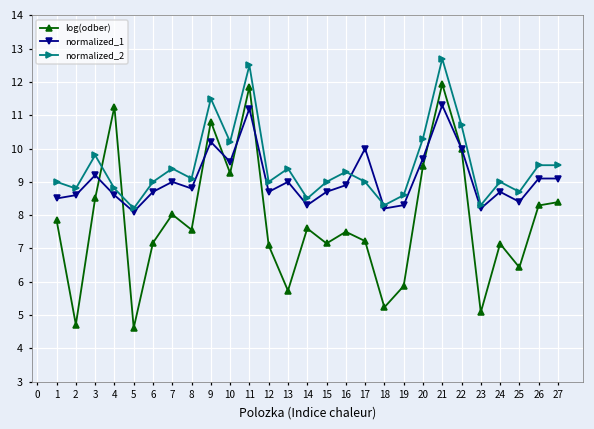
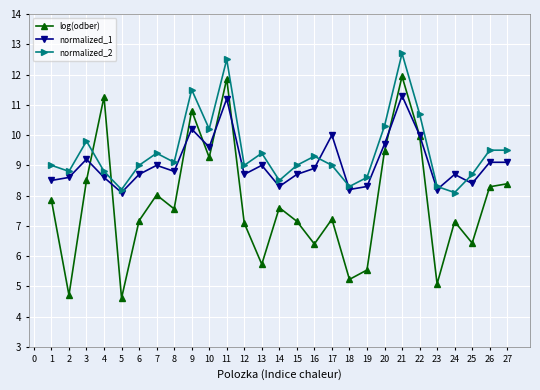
  {
    "log(odber)": {
      "1": 7.9,
      "2": 4.7,
      "3": 8.5,
      "4": 11.3,
      "5": 4.6,
      "6": 7.2,
      "7": 8.0,
      "8": 7.6,
      "9": 10.8,
      "10": 9.3,
      "11": 11.9,
      "12": 7.1,
      "13": 5.7,
      "14": 7.6,
      "15": 7.2,
-     "16": 7.5,
+     "16": 6.4,
      "17": 7.2,
      "18": 5.2,
-     "19": 5.9,
+     "19": 5.5,
      "20": 9.5,
      "21": 11.9,
      "23": 5.1,
      "24": 7.1,
      "25": 6.4,
      "26": 8.3,
      "27": 8.4
    },
    "normalized_1": {
      "1": 8.5,
      "2": 8.6,
      "3": 9.2,
      "4": 8.6,
      "5": 8.1,
      "6": 8.7,
      "7": 9.0,
      "8": 8.8,
      "9": 10.2,
      "10": 9.6,
      "11": 11.2,
      "12": 8.7,
      "13": 9.0,
      "14": 8.3,
      "15": 8.7,
      "16": 8.9,
      "17": 10.0,
      "18": 8.2,
      "19": 8.3,
      "20": 9.7,
      "21": 11.3,
      "23": 8.2,
      "24": 8.7,
      "25": 8.4,
      "26": 9.1,
      "27": 9.1
    },
    "normalized_2": {
      "1": 9.0,
      "2": 8.8,
      "3": 9.8,
      "4": 8.8,
      "5": 8.2,
      "6": 9.0,
      "7": 9.4,
      "8": 9.1,
      "9": 11.5,
      "10": 10.2,
      "11": 12.5,
      "12": 9.0,
      "13": 9.4,
      "14": 8.5,
      "15": 9.0,
      "16": 9.3,
      "17": 9.0,
      "18": 8.3,
      "19": 8.6,
      "20": 10.3,
      "21": 12.7,
      "22": 10.7,
      "23": 8.3,
-     "24": 9.0,
+     "24": 8.1,
      "25": 8.7,
      "26": 9.5,
      "27": 9.5
    }
  }
